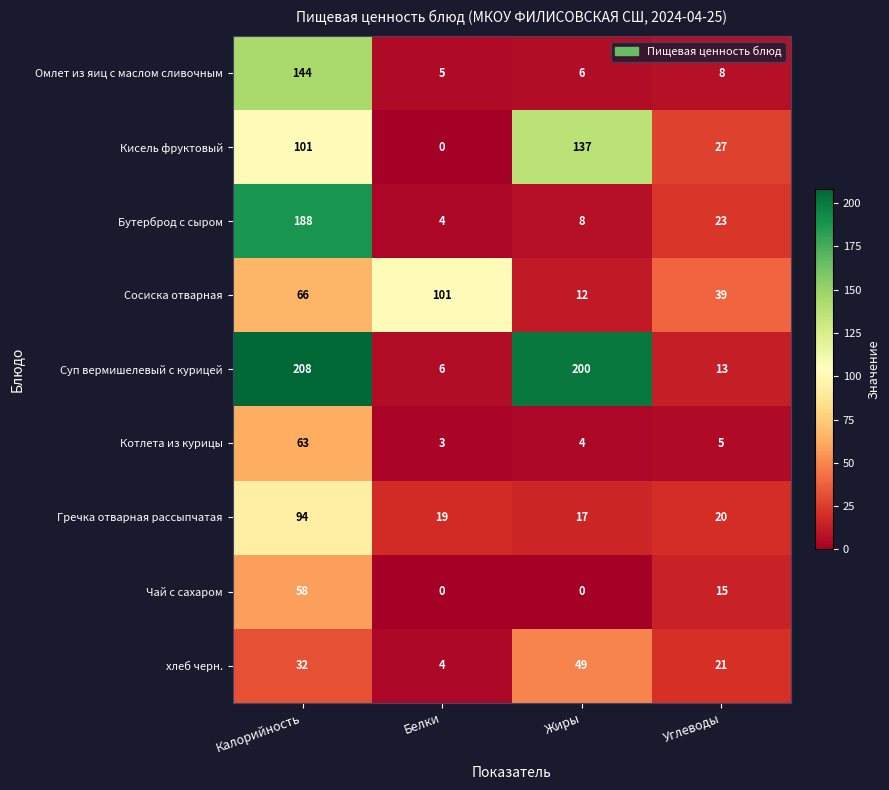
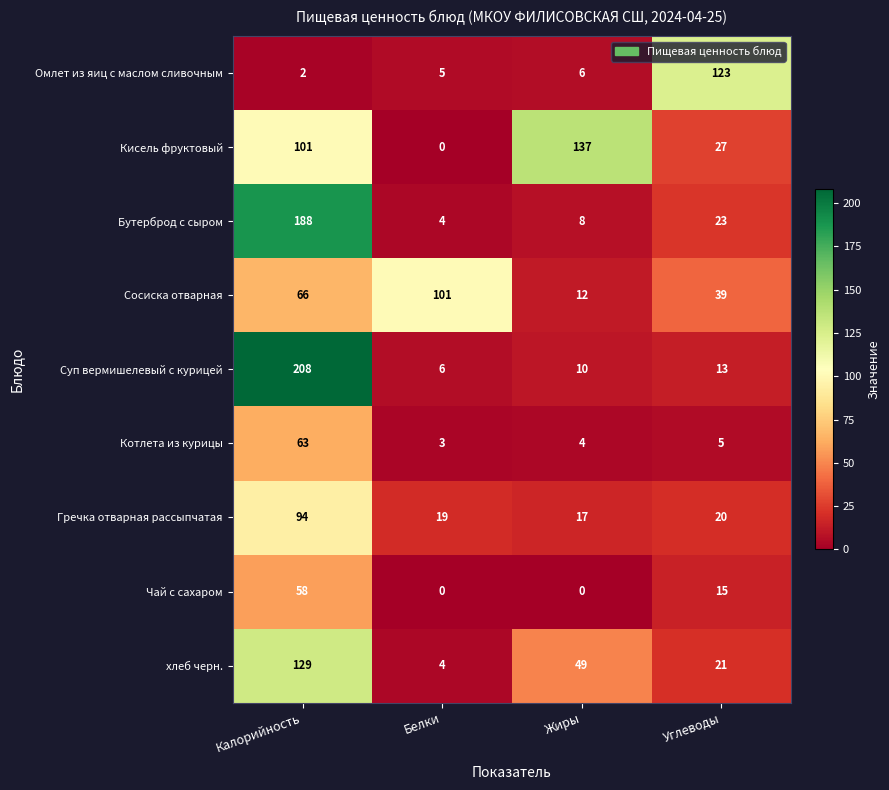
  {
    "Омлет из яиц с маслом сливочным": {
-     "Калорийность": 144,
+     "Калорийность": 2,
      "Белки": 5,
      "Жиры": 6,
-     "Углеводы": 8
+     "Углеводы": 123
    },
    "Кисель фруктовый": {
      "Калорийность": 101,
      "Белки": 0,
      "Жиры": 137,
      "Углеводы": 27
    },
    "Бутерброд с сыром": {
      "Калорийность": 188,
      "Белки": 4,
      "Жиры": 8,
      "Углеводы": 23
    },
    "Сосиска отварная": {
      "Калорийность": 66,
      "Белки": 101,
      "Жиры": 12,
      "Углеводы": 39
    },
    "Суп вермишелевый с курицей": {
      "Калорийность": 208,
      "Белки": 6,
-     "Жиры": 200,
+     "Жиры": 10,
      "Углеводы": 13
    },
    "Котлета из курицы": {
      "Калорийность": 63,
      "Белки": 3,
      "Жиры": 4,
      "Углеводы": 5
    },
    "Гречка отварная рассыпчатая": {
      "Калорийность": 94,
      "Белки": 19,
      "Жиры": 17,
      "Углеводы": 20
    },
    "Чай с сахаром": {
      "Калорийность": 58,
      "Белки": 0,
      "Жиры": 0,
      "Углеводы": 15
    },
    "хлеб черн.": {
-     "Калорийность": 32,
+     "Калорийность": 129,
      "Белки": 4,
      "Жиры": 49,
      "Углеводы": 21
    }
  }
